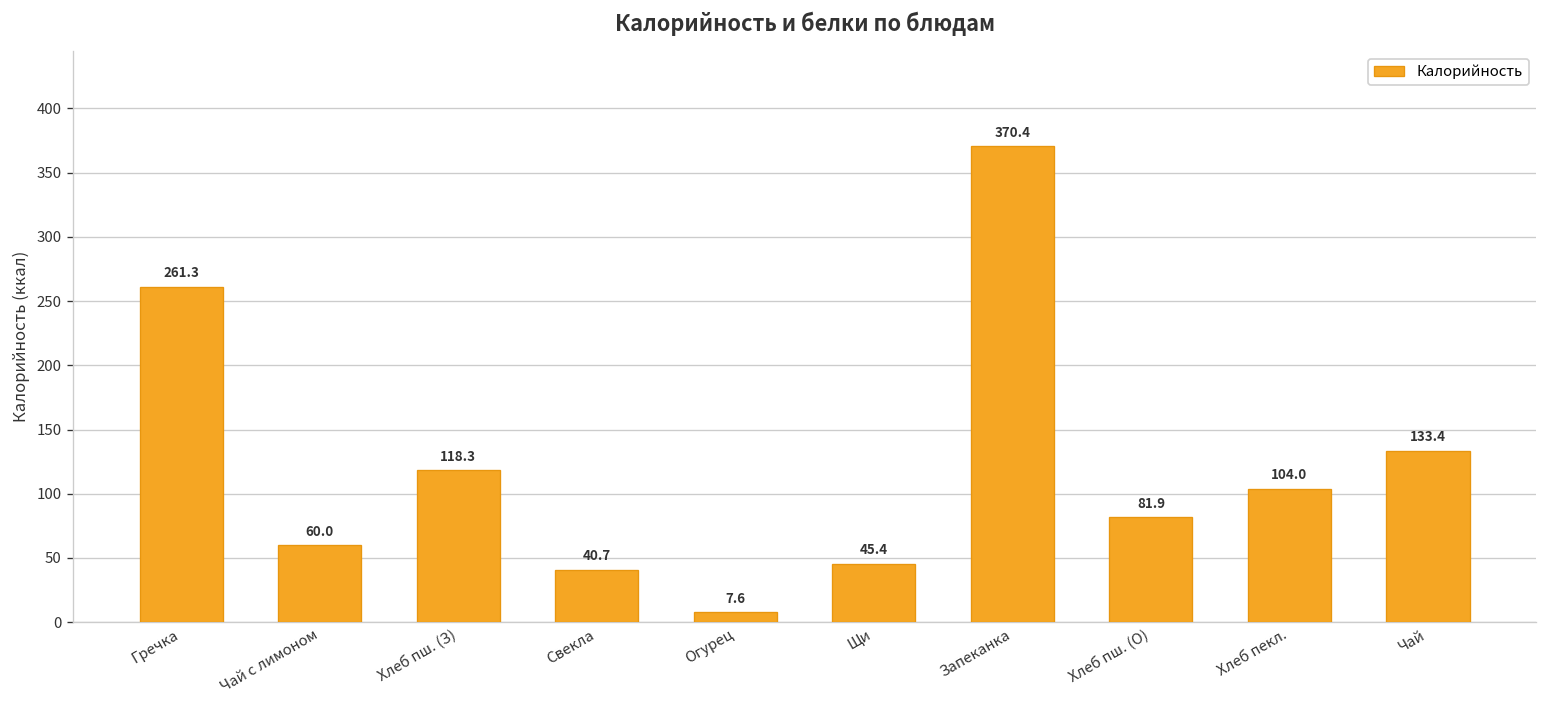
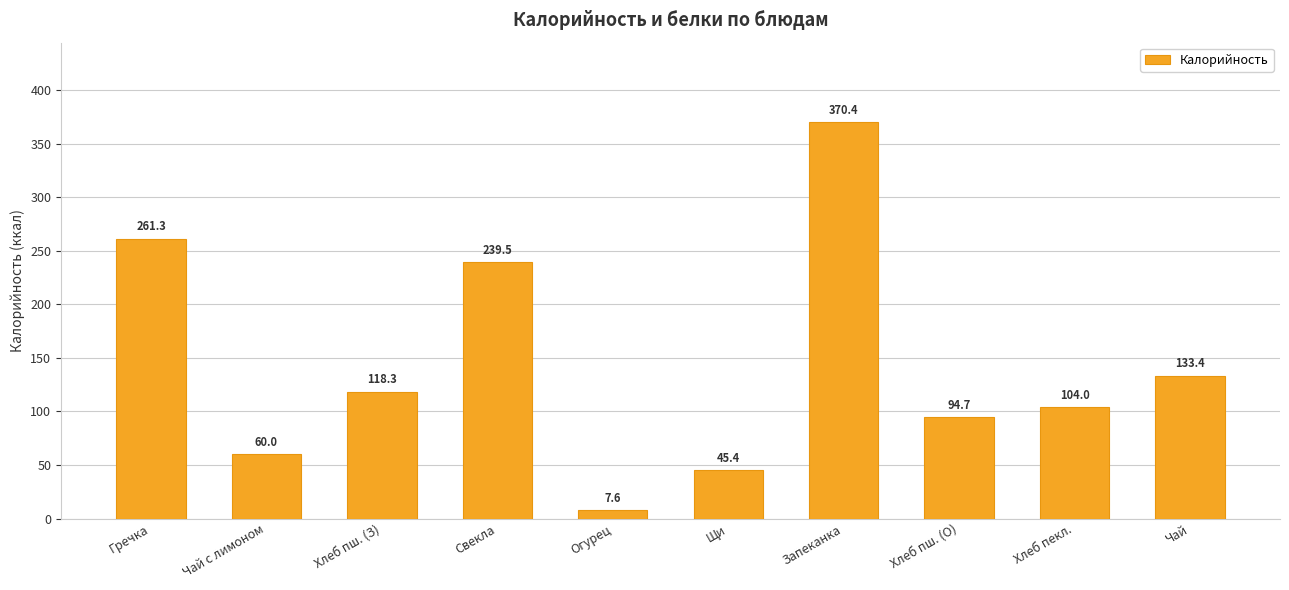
  {
    "Гречка": 261.3,
    "Чай с лимоном": 60.0,
    "Хлеб пш. (З)": 118.3,
-   "Свекла": 40.7,
+   "Свекла": 239.5,
    "Огурец": 7.6,
    "Щи": 45.4,
    "Запеканка": 370.4,
-   "Хлеб пш. (О)": 81.9,
+   "Хлеб пш. (О)": 94.7,
    "Хлеб пекл.": 104.0,
    "Чай": 133.4
  }
